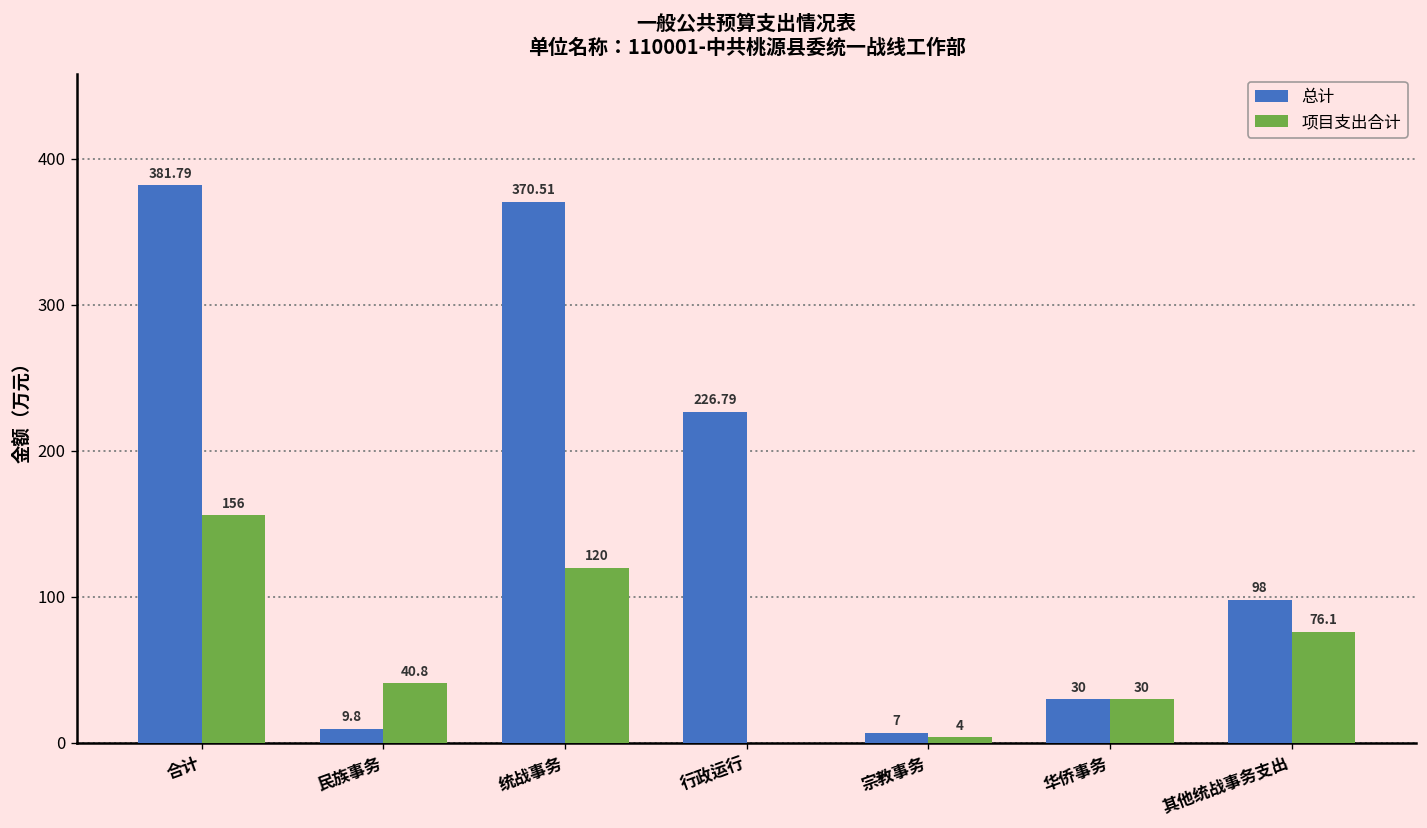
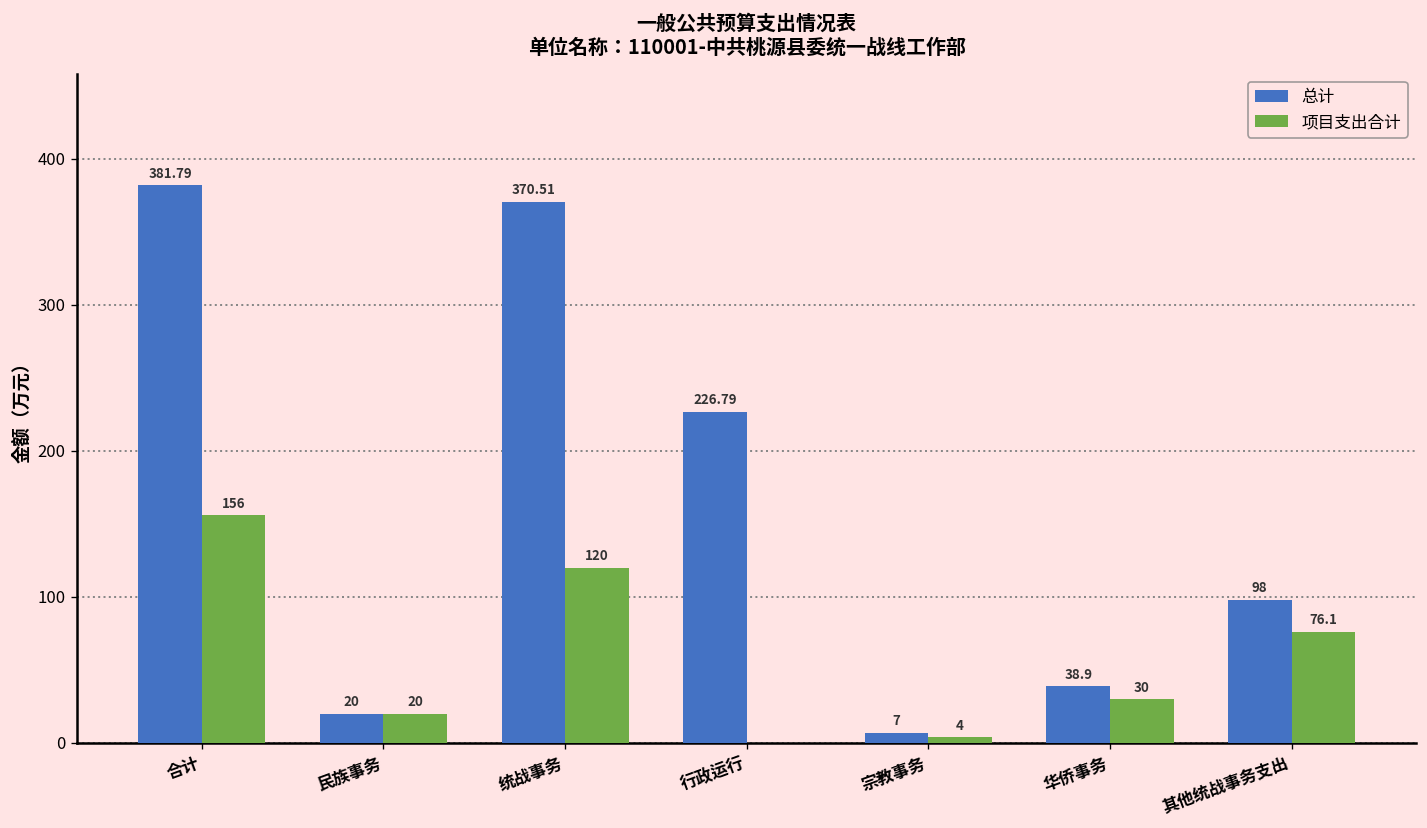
  {
    "总计": {
      "合计": 381.79,
-     "民族事务": 9.8,
+     "民族事务": 20,
      "统战事务": 370.51,
      "行政运行": 226.79,
      "宗教事务": 7,
-     "华侨事务": 30,
+     "华侨事务": 38.9,
      "其他统战事务支出": 98
    },
    "项目支出合计": {
      "合计": 156,
-     "民族事务": 40.8,
+     "民族事务": 20,
      "统战事务": 120,
      "宗教事务": 4,
      "华侨事务": 30,
      "其他统战事务支出": 76.1
    }
  }
